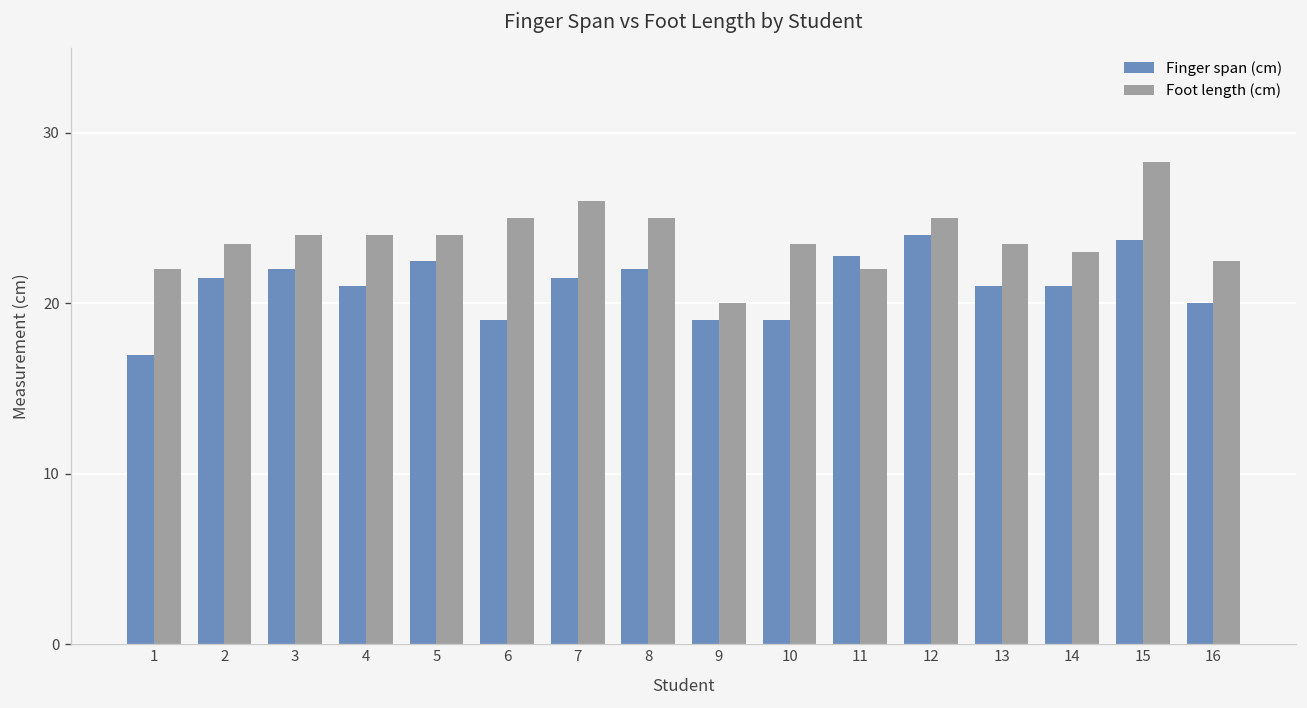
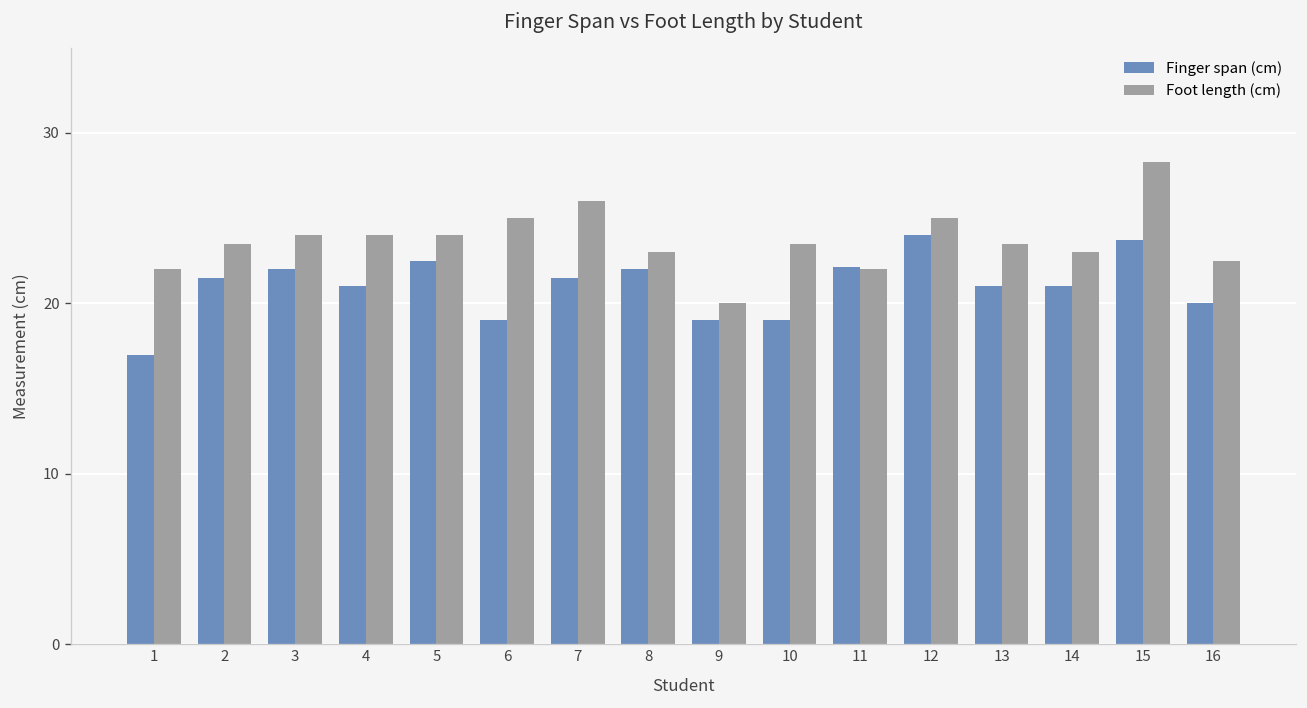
  {
    "Finger span (cm)": {
      "1": 17.0,
      "2": 21.5,
      "3": 22.0,
      "4": 21.0,
      "5": 22.5,
      "6": 19.0,
      "7": 21.5,
      "8": 22.0,
      "9": 19.0,
      "10": 19.0,
-     "11": 22.8,
+     "11": 22.1,
      "12": 24.0,
      "13": 21.0,
      "14": 21.0,
      "15": 23.7,
      "16": 20.0
    },
    "Foot length (cm)": {
      "1": 22,
      "2": 23.5,
      "3": 24,
      "4": 24,
      "5": 24,
      "6": 25,
      "7": 26,
-     "8": 25,
+     "8": 23,
      "9": 20,
      "10": 23.5,
      "11": 22,
      "12": 25,
      "13": 23.5,
      "14": 23,
      "15": 28.3,
      "16": 22.5
    }
  }
